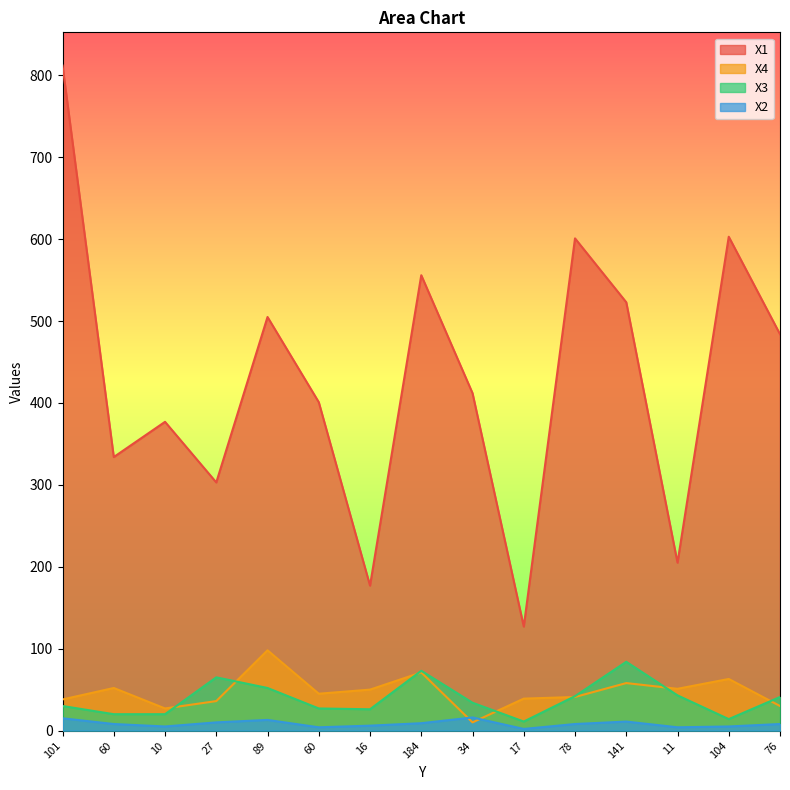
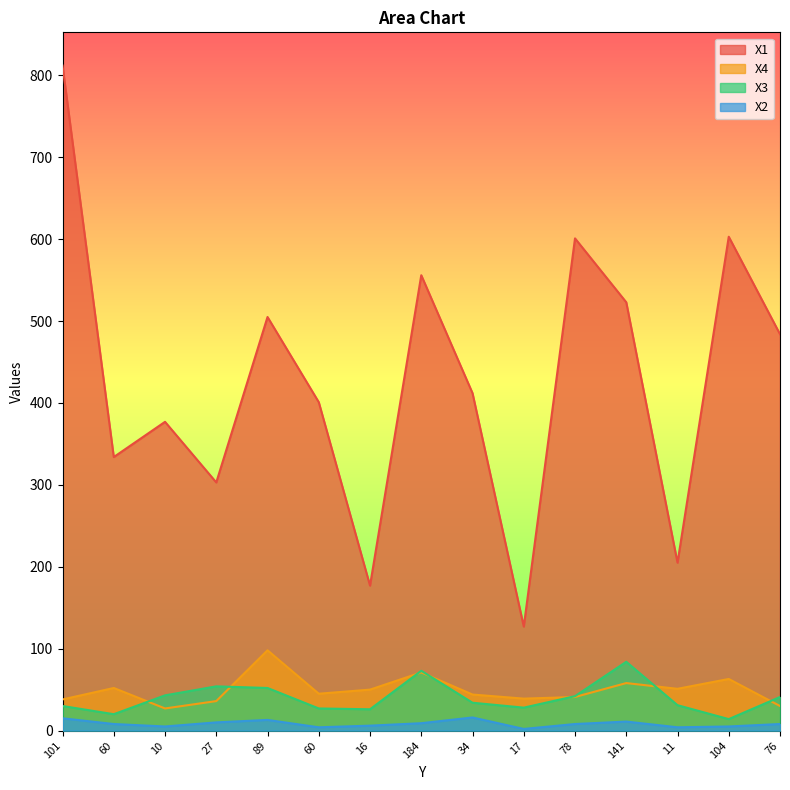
  {
    "X1": {
      "101": 810,
      "10": 380,
      "27": 300,
      "89": 510,
      "16": 180,
      "184": 560,
      "34": 410,
      "17": 130,
      "78": 600,
      "141": 520,
      "11": 210,
      "104": 600,
      "76": 480
    },
    "X4": {
      "101": 40,
      "10": 30,
      "27": 40,
      "89": 100,
      "16": 50,
-     "34": 10,
+     "34": 40,
      "17": 40,
      "141": 60,
      "11": 50,
      "104": 60,
      "76": 30
    },
    "X3": {
      "101": 30,
-     "10": 20,
-     "27": 70,
+     "10": 40,
+     "27": 50,
      "89": 50,
      "16": 30,
      "34": 30,
-     "17": 10,
+     "17": 30,
      "141": 80,
-     "11": 40,
+     "11": 30,
      "104": 10,
      "76": 40
    },
    "X2": {
      "101": 20,
      "10": 10,
      "27": 10,
      "89": 10,
      "16": 10,
      "184": 10,
      "34": 20,
      "17": 0,
      "78": 10,
      "141": 10,
      "11": 0,
      "104": 10,
      "76": 10
    }
  }
